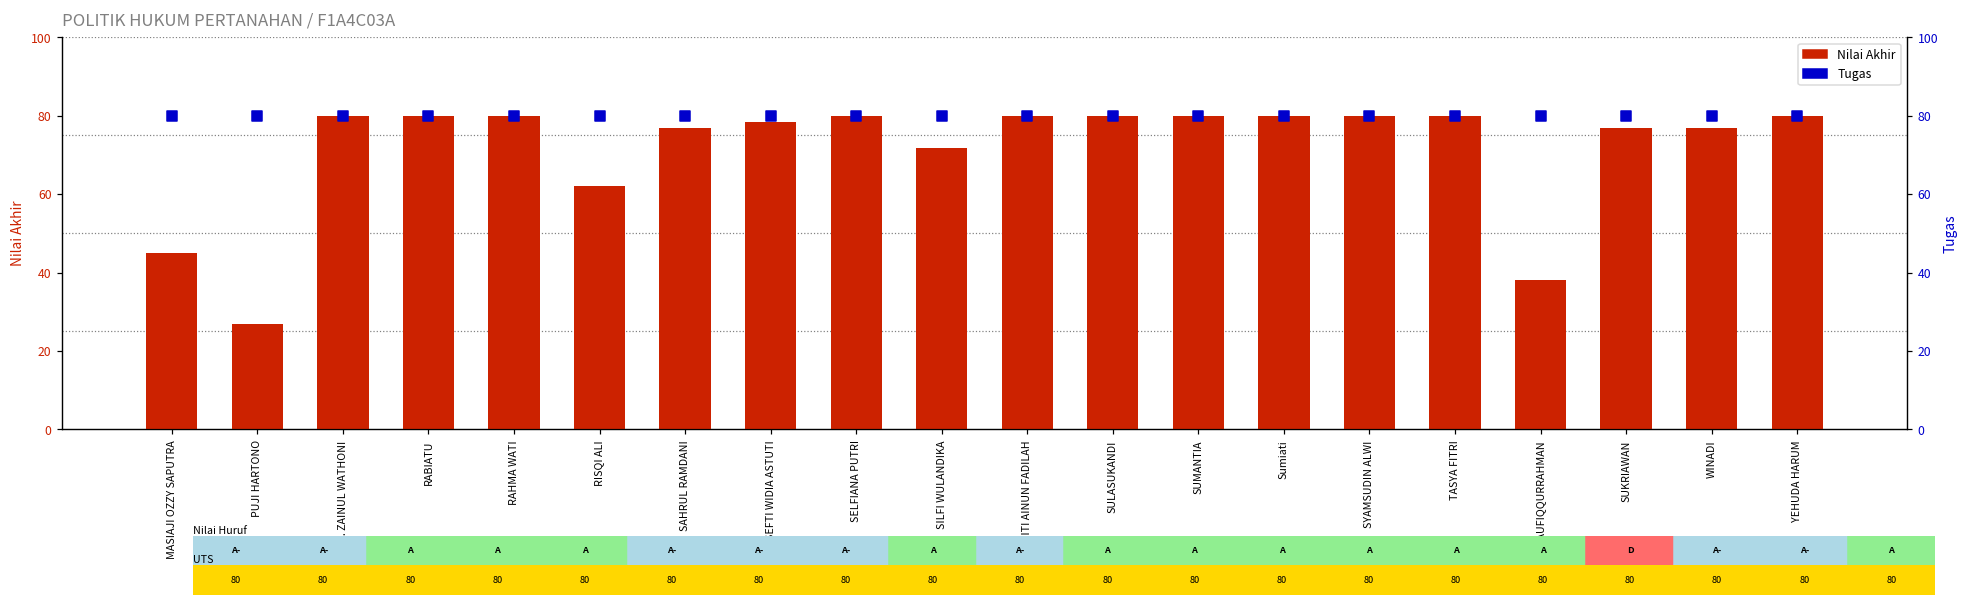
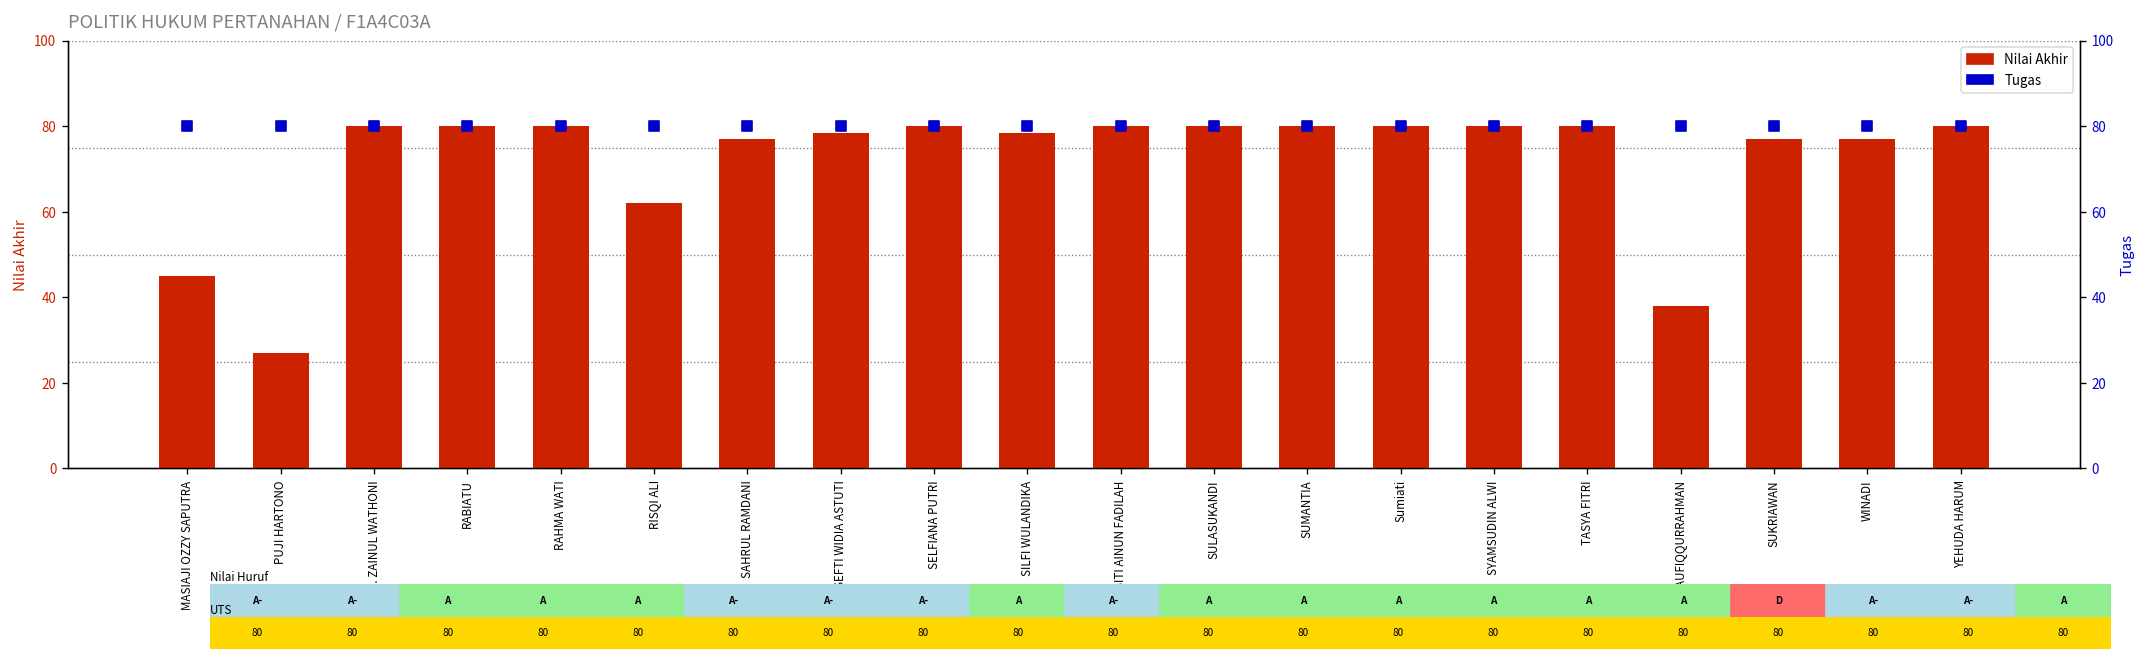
  {
    "Nilai Akhir": {
      "MASIAJI OZZY SAPUTRA": 45,
      "PUJI HARTONO": 27,
      "R. ZAINUL WATHONI": 80,
      "RABIATU": 80,
      "RAHMA WATI": 80,
      "RISQI ALI": 62,
      "SAHRUL RAMDANI": 77,
      "SEFTI WIDIA ASTUTI": 79,
      "SELFIANA PUTRI": 80,
-     "SILFI WULANDIKA": 72,
+     "SILFI WULANDIKA": 79,
      "SITI AINUN FADILAH": 80,
      "SULASUKANDI": 80,
      "SUMANTIA": 80,
      "Sumiati": 80,
      "SYAMSUDIN ALWI": 80,
      "TASYA FITRI": 80,
      "TAUFIQQURRAHMAN": 38,
      "SUKRIAWAN": 77,
      "WINADI": 77,
      "YEHUDA HARUM": 80
    }
  }
